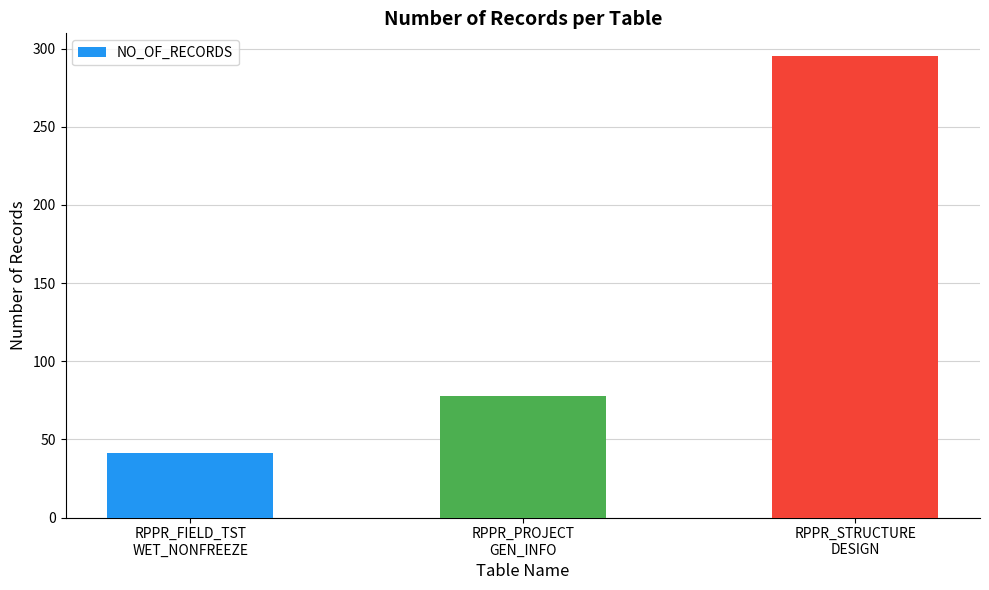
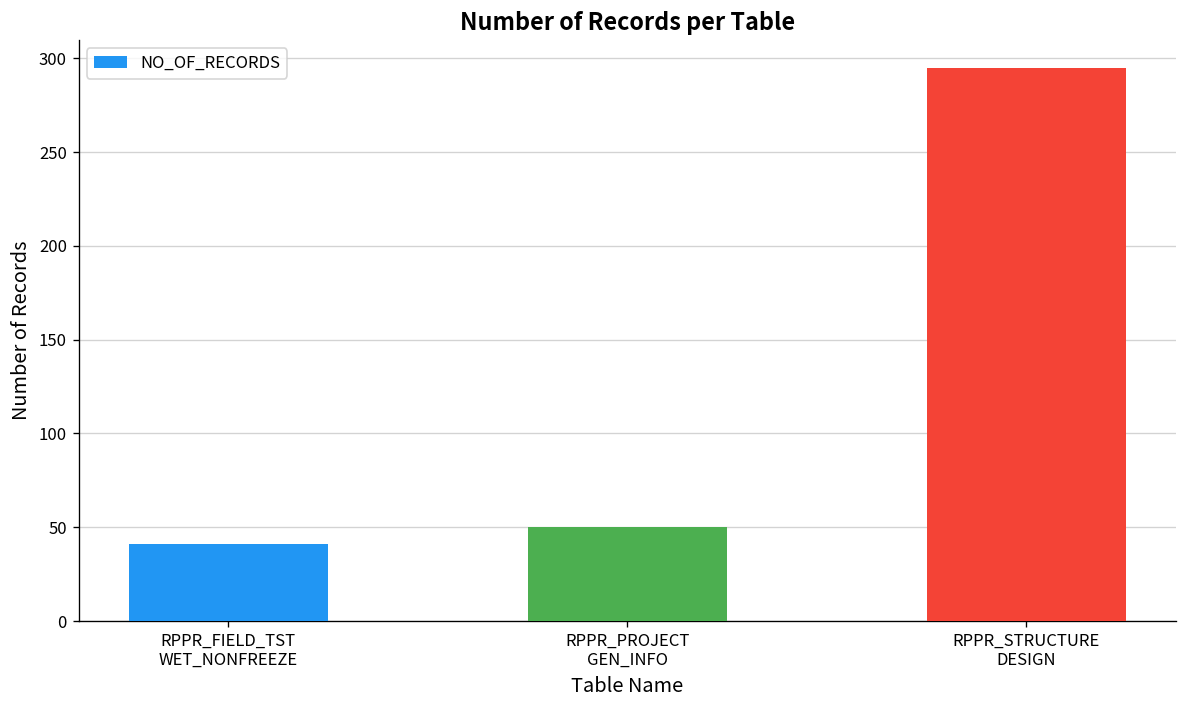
  {
    "RPPR_FIELD_TST WET_NONFREEZE": 41,
-   "RPPR_PROJECT GEN_INFO": 78,
+   "RPPR_PROJECT GEN_INFO": 50,
    "RPPR_STRUCTURE DESIGN": 295
  }
